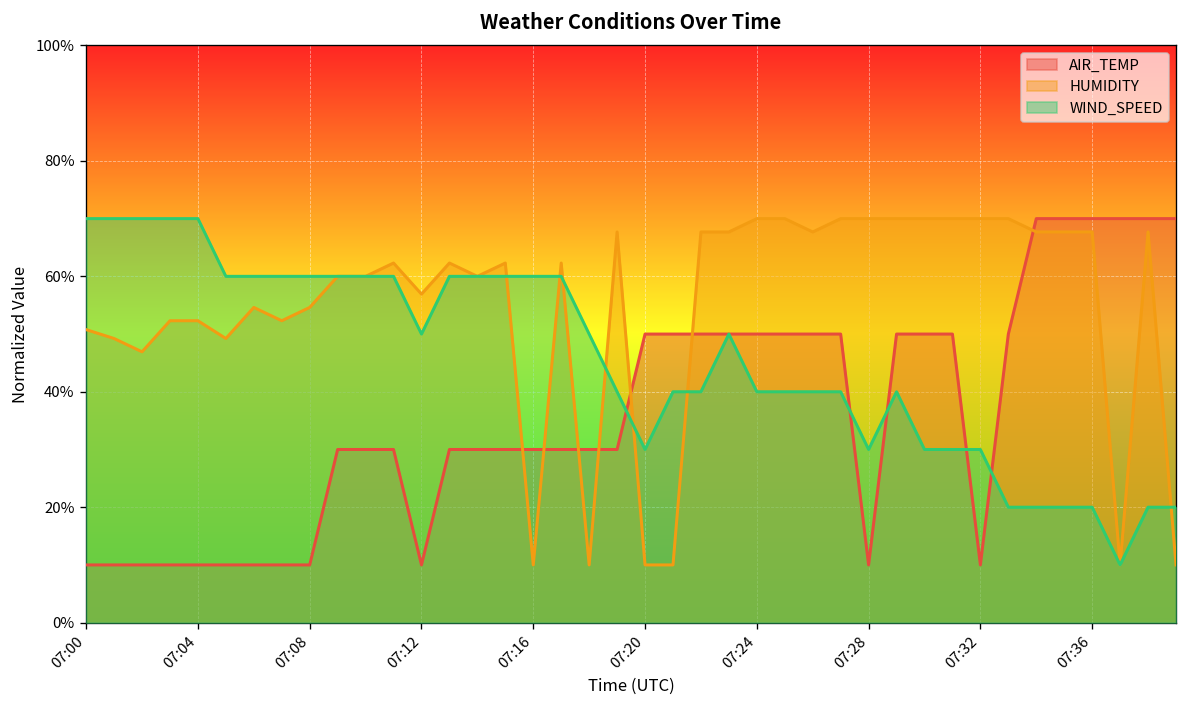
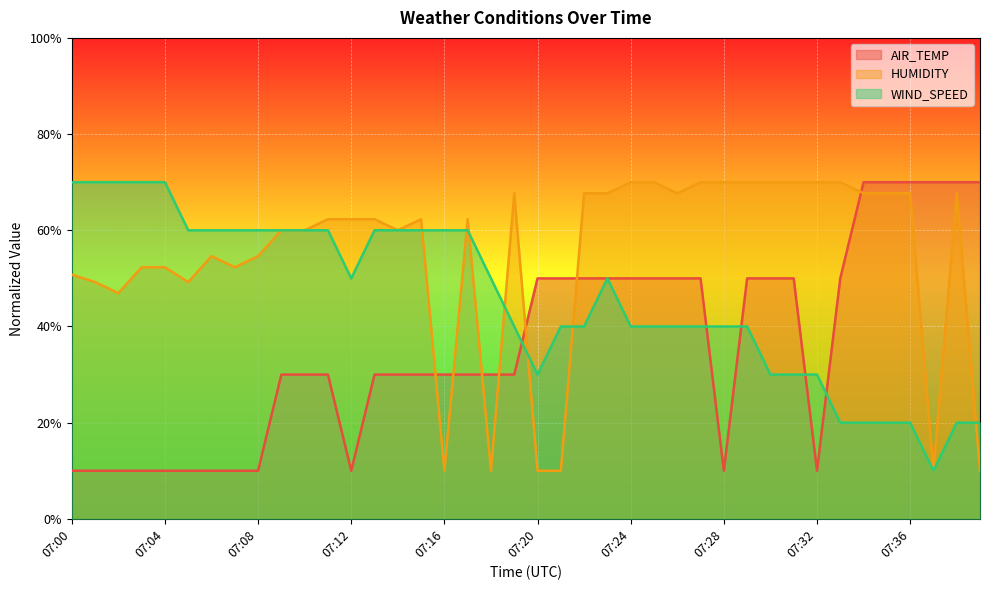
  {
    "AIR_TEMP": {
      "07:00": "10%",
      "07:04": "10%",
      "07:08": "10%",
      "07:12": "10%",
      "07:16": "30%",
      "07:20": "50%",
      "07:24": "50%",
      "07:28": "10%",
      "07:32": "10%",
      "07:36": "70%"
    },
    "HUMIDITY": {
      "07:00": "51%",
      "07:04": "52%",
      "07:08": "55%",
-     "07:12": "57%",
+     "07:12": "62%",
      "07:16": "10%",
      "07:20": "10%",
      "07:24": "70%",
      "07:28": "70%",
      "07:32": "70%",
      "07:36": "68%"
    },
    "WIND_SPEED": {
      "07:00": "70%",
      "07:04": "70%",
      "07:08": "60%",
      "07:12": "50%",
      "07:16": "60%",
      "07:20": "30%",
      "07:24": "40%",
-     "07:28": "30%",
+     "07:28": "40%",
      "07:32": "30%",
      "07:36": "20%"
    }
  }
